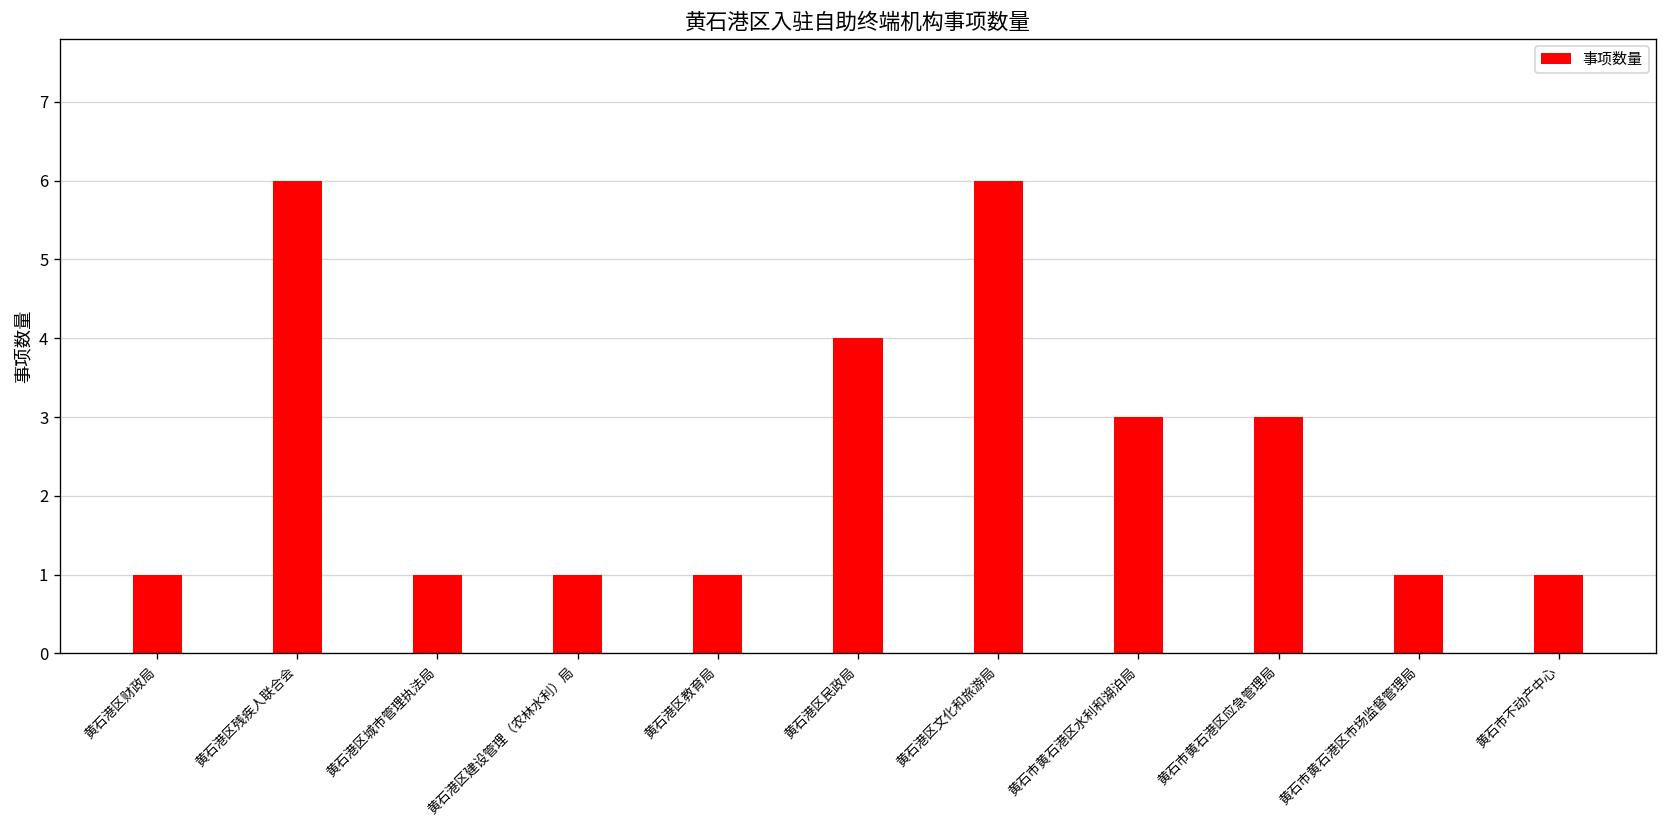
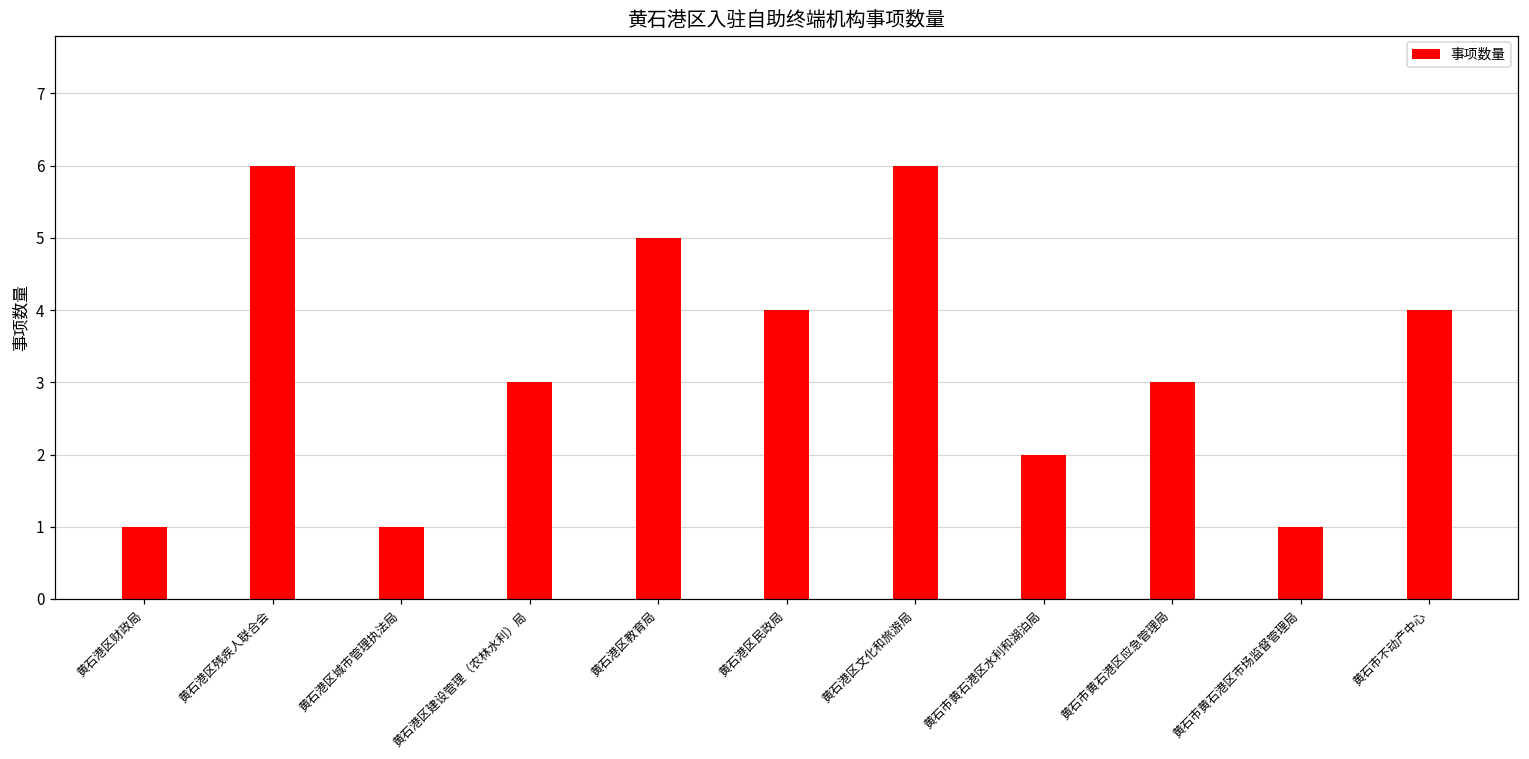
  {
    "黄石港区财政局": 1,
    "黄石港区残疾人联合会": 6,
    "黄石港区城市管理执法局": 1,
-   "黄石港区建设管理（农林水利）局": 1,
-   "黄石港区教育局": 1,
+   "黄石港区建设管理（农林水利）局": 3,
+   "黄石港区教育局": 5,
    "黄石港区民政局": 4,
    "黄石港区文化和旅游局": 6,
-   "黄石市黄石港区水利和湖泊局": 3,
+   "黄石市黄石港区水利和湖泊局": 2,
    "黄石市黄石港区应急管理局": 3,
    "黄石市黄石港区市场监督管理局": 1,
-   "黄石市不动产中心": 1
+   "黄石市不动产中心": 4
  }
